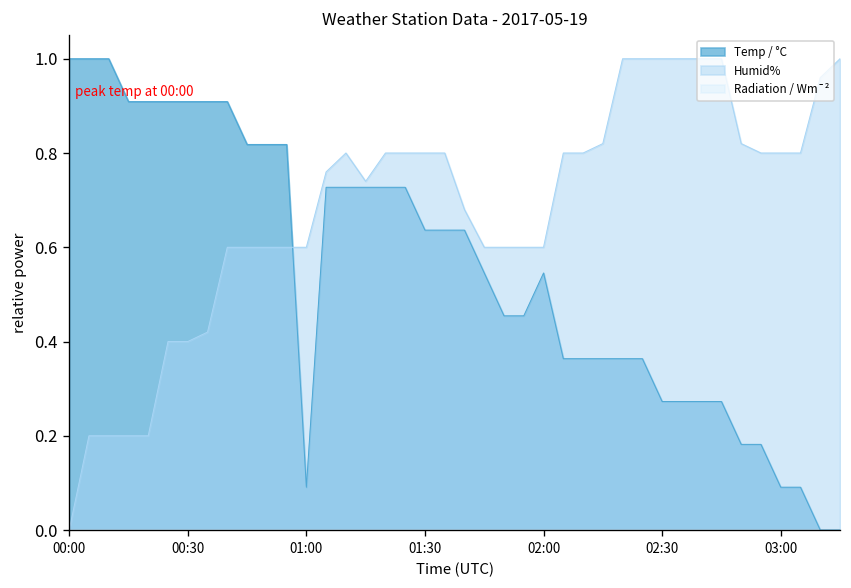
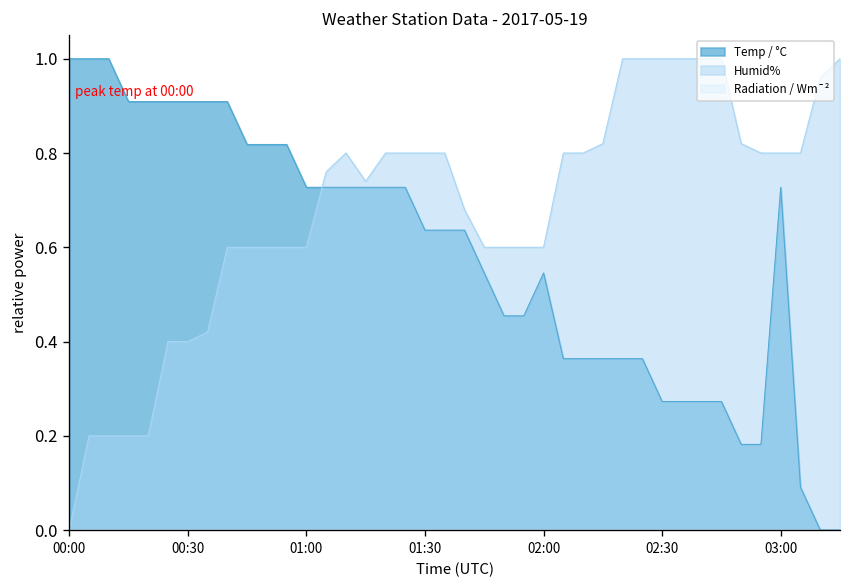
  {
    "Temp / °C": {
      "00:00": 1.00,
-     "01:00": 0.09,
+     "01:00": 0.73,
      "01:30": 0.64,
      "02:00": 0.55,
      "02:30": 0.27,
-     "03:00": 0.09
+     "03:00": 0.73
    }
  }
